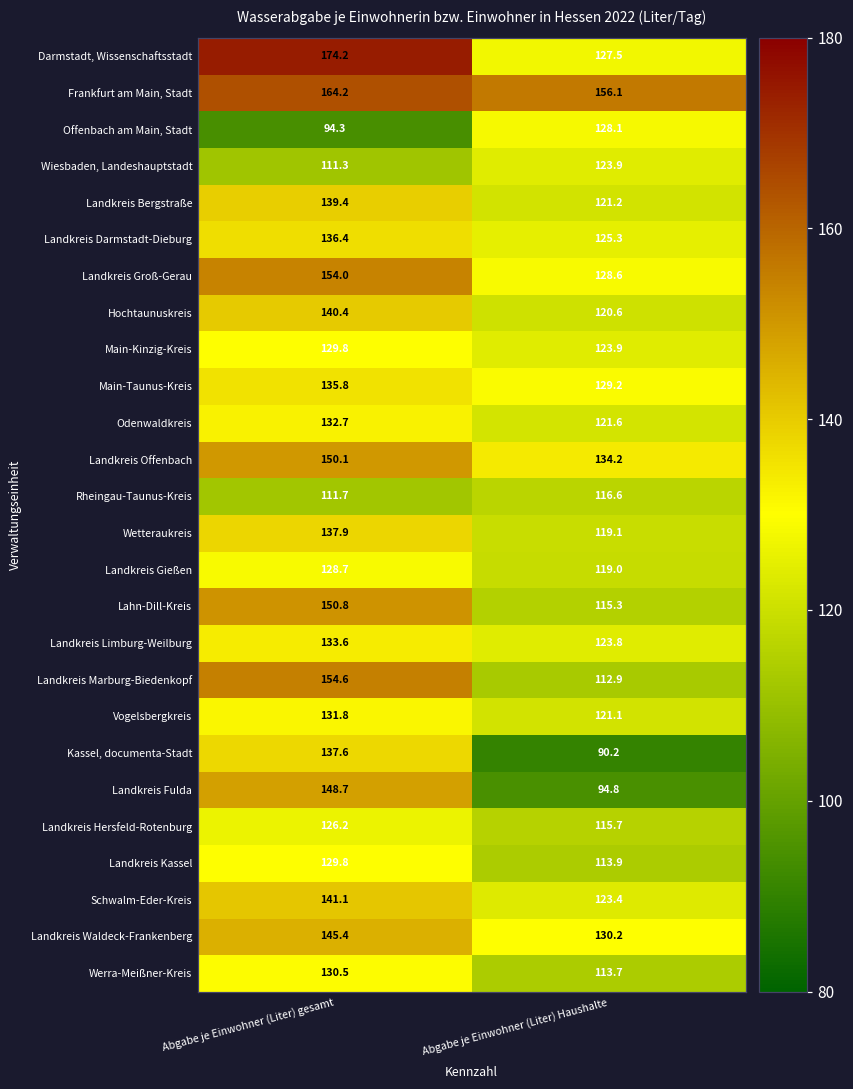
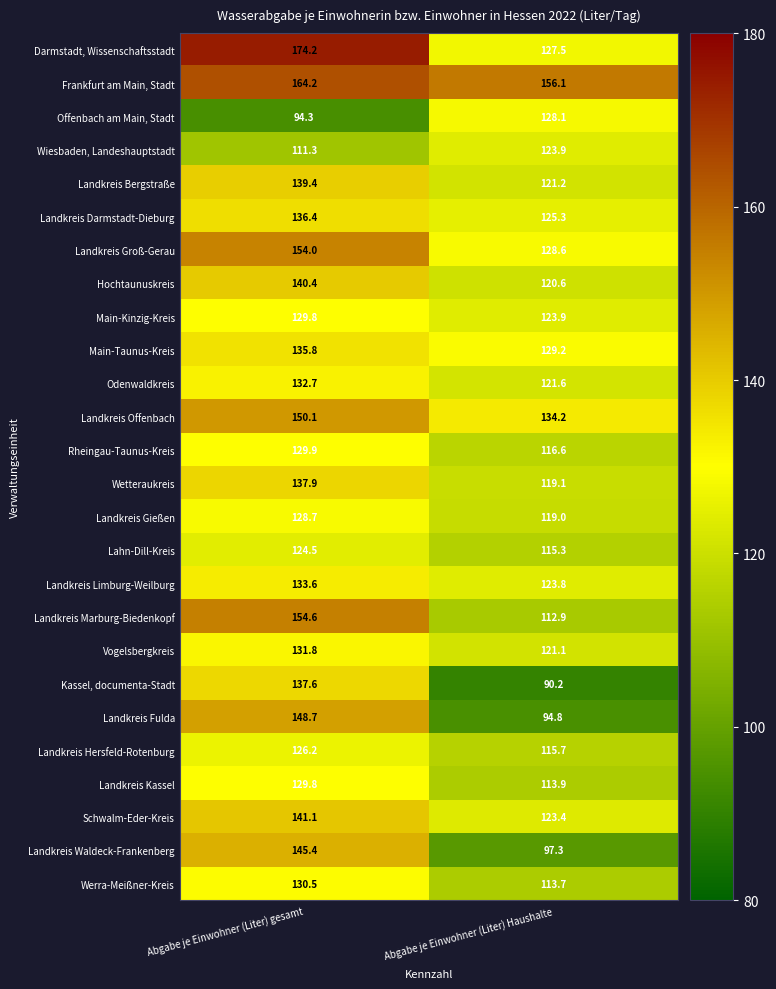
  {
    "Darmstadt, Wissenschaftsstadt": {
      "Abgabe je Einwohner (Liter) gesamt": 174.2,
      "Abgabe je Einwohner (Liter) Haushalte": 127.5
    },
    "Frankfurt am Main, Stadt": {
      "Abgabe je Einwohner (Liter) gesamt": 164.2,
      "Abgabe je Einwohner (Liter) Haushalte": 156.1
    },
    "Offenbach am Main, Stadt": {
      "Abgabe je Einwohner (Liter) gesamt": 94.3,
      "Abgabe je Einwohner (Liter) Haushalte": 128.1
    },
    "Wiesbaden, Landeshauptstadt": {
      "Abgabe je Einwohner (Liter) gesamt": 111.3,
      "Abgabe je Einwohner (Liter) Haushalte": 123.9
    },
    "Landkreis Bergstraße": {
      "Abgabe je Einwohner (Liter) gesamt": 139.4,
      "Abgabe je Einwohner (Liter) Haushalte": 121.2
    },
    "Landkreis Darmstadt-Dieburg": {
      "Abgabe je Einwohner (Liter) gesamt": 136.4,
      "Abgabe je Einwohner (Liter) Haushalte": 125.3
    },
    "Landkreis Groß-Gerau": {
      "Abgabe je Einwohner (Liter) gesamt": 154.0,
      "Abgabe je Einwohner (Liter) Haushalte": 128.6
    },
    "Hochtaunuskreis": {
      "Abgabe je Einwohner (Liter) gesamt": 140.4,
      "Abgabe je Einwohner (Liter) Haushalte": 120.6
    },
    "Main-Kinzig-Kreis": {
      "Abgabe je Einwohner (Liter) gesamt": 129.8,
      "Abgabe je Einwohner (Liter) Haushalte": 123.9
    },
    "Main-Taunus-Kreis": {
      "Abgabe je Einwohner (Liter) gesamt": 135.8,
      "Abgabe je Einwohner (Liter) Haushalte": 129.2
    },
    "Odenwaldkreis": {
      "Abgabe je Einwohner (Liter) gesamt": 132.7,
      "Abgabe je Einwohner (Liter) Haushalte": 121.6
    },
    "Landkreis Offenbach": {
      "Abgabe je Einwohner (Liter) gesamt": 150.1,
      "Abgabe je Einwohner (Liter) Haushalte": 134.2
    },
    "Rheingau-Taunus-Kreis": {
-     "Abgabe je Einwohner (Liter) gesamt": 111.7,
+     "Abgabe je Einwohner (Liter) gesamt": 129.9,
      "Abgabe je Einwohner (Liter) Haushalte": 116.6
    },
    "Wetteraukreis": {
      "Abgabe je Einwohner (Liter) gesamt": 137.9,
      "Abgabe je Einwohner (Liter) Haushalte": 119.1
    },
    "Landkreis Gießen": {
      "Abgabe je Einwohner (Liter) gesamt": 128.7,
      "Abgabe je Einwohner (Liter) Haushalte": 119.0
    },
    "Lahn-Dill-Kreis": {
-     "Abgabe je Einwohner (Liter) gesamt": 150.8,
+     "Abgabe je Einwohner (Liter) gesamt": 124.5,
      "Abgabe je Einwohner (Liter) Haushalte": 115.3
    },
    "Landkreis Limburg-Weilburg": {
      "Abgabe je Einwohner (Liter) gesamt": 133.6,
      "Abgabe je Einwohner (Liter) Haushalte": 123.8
    },
    "Landkreis Marburg-Biedenkopf": {
      "Abgabe je Einwohner (Liter) gesamt": 154.6,
      "Abgabe je Einwohner (Liter) Haushalte": 112.9
    },
    "Vogelsbergkreis": {
      "Abgabe je Einwohner (Liter) gesamt": 131.8,
      "Abgabe je Einwohner (Liter) Haushalte": 121.1
    },
    "Kassel, documenta-Stadt": {
      "Abgabe je Einwohner (Liter) gesamt": 137.6,
      "Abgabe je Einwohner (Liter) Haushalte": 90.2
    },
    "Landkreis Fulda": {
      "Abgabe je Einwohner (Liter) gesamt": 148.7,
      "Abgabe je Einwohner (Liter) Haushalte": 94.8
    },
    "Landkreis Hersfeld-Rotenburg": {
      "Abgabe je Einwohner (Liter) gesamt": 126.2,
      "Abgabe je Einwohner (Liter) Haushalte": 115.7
    },
    "Landkreis Kassel": {
      "Abgabe je Einwohner (Liter) gesamt": 129.8,
      "Abgabe je Einwohner (Liter) Haushalte": 113.9
    },
    "Schwalm-Eder-Kreis": {
      "Abgabe je Einwohner (Liter) gesamt": 141.1,
      "Abgabe je Einwohner (Liter) Haushalte": 123.4
    },
    "Landkreis Waldeck-Frankenberg": {
      "Abgabe je Einwohner (Liter) gesamt": 145.4,
-     "Abgabe je Einwohner (Liter) Haushalte": 130.2
+     "Abgabe je Einwohner (Liter) Haushalte": 97.3
    },
    "Werra-Meißner-Kreis": {
      "Abgabe je Einwohner (Liter) gesamt": 130.5,
      "Abgabe je Einwohner (Liter) Haushalte": 113.7
    }
  }
